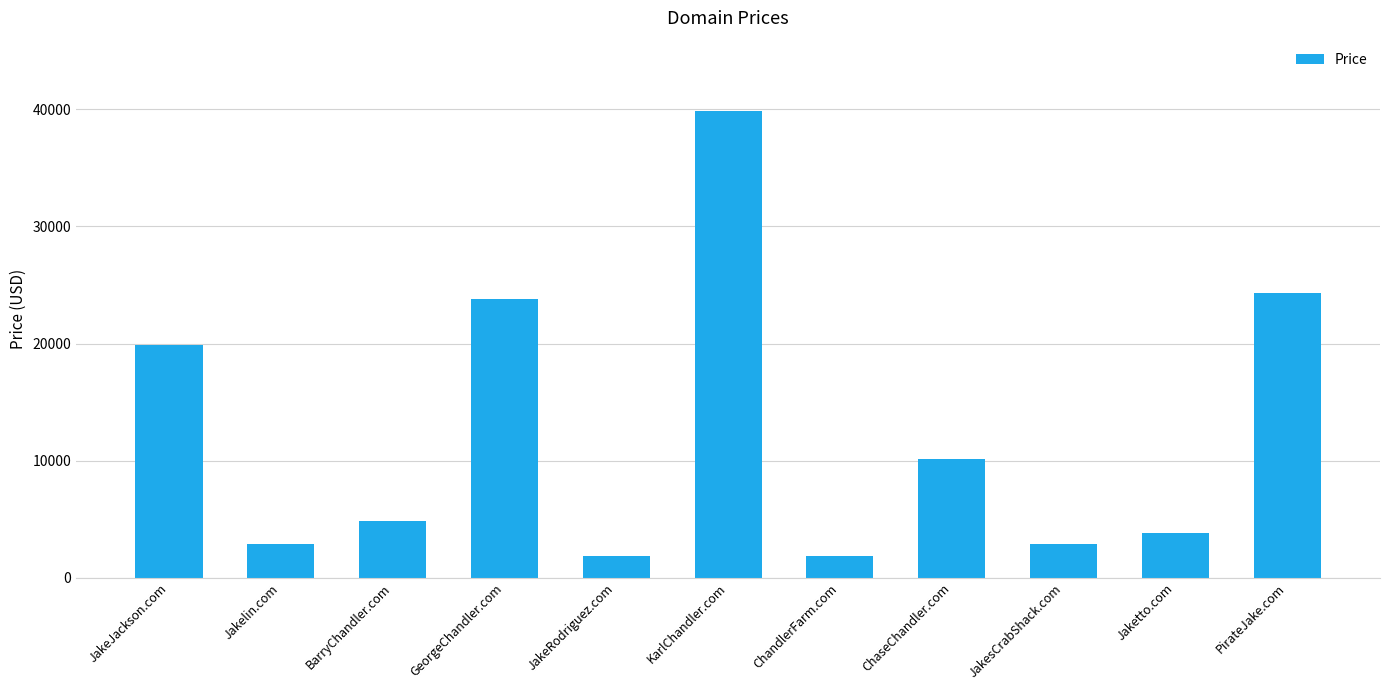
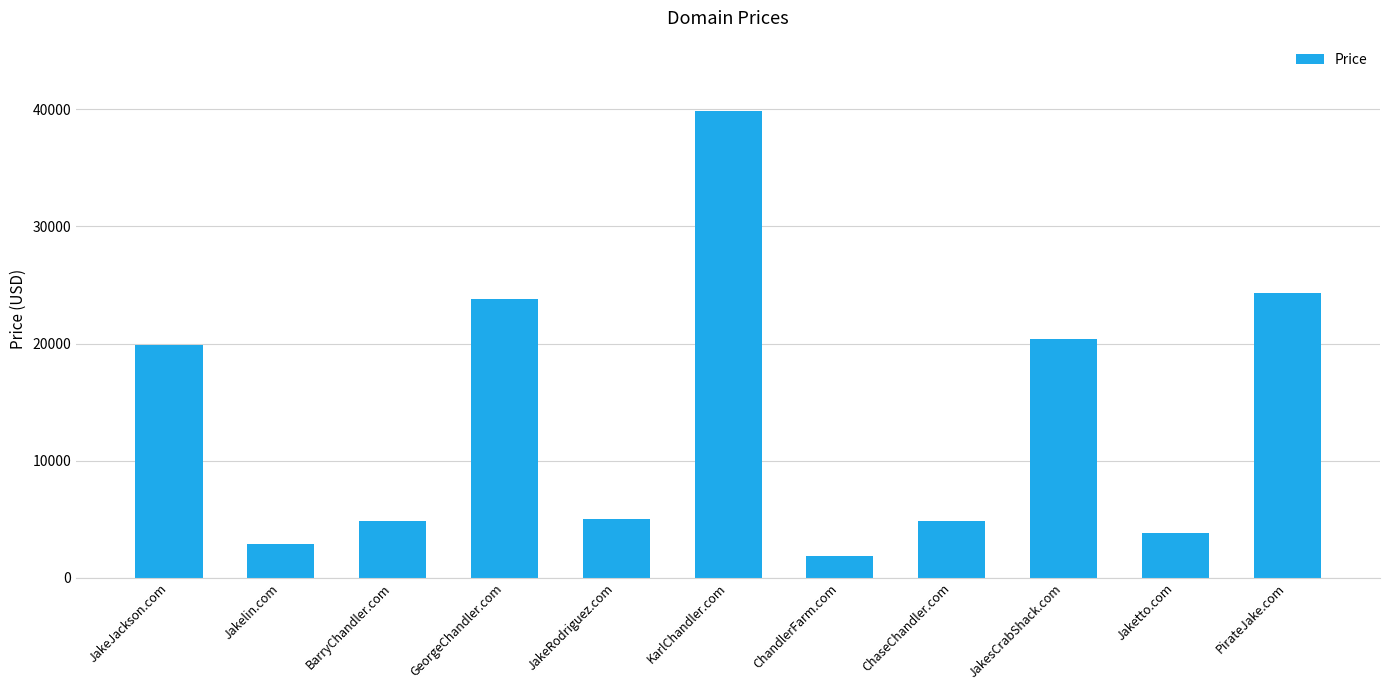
  {
    "JakeJackson.com": 19900,
    "Jakelin.com": 2900,
    "BarryChandler.com": 4900,
    "GeorgeChandler.com": 23800,
-   "JakeRodriguez.com": 1900,
+   "JakeRodriguez.com": 5000,
    "KarlChandler.com": 39900,
    "ChandlerFarm.com": 1900,
-   "ChaseChandler.com": 10100,
-   "JakesCrabShack.com": 2900,
+   "ChaseChandler.com": 4900,
+   "JakesCrabShack.com": 20400,
    "Jaketto.com": 3800,
    "PirateJake.com": 24300
  }
